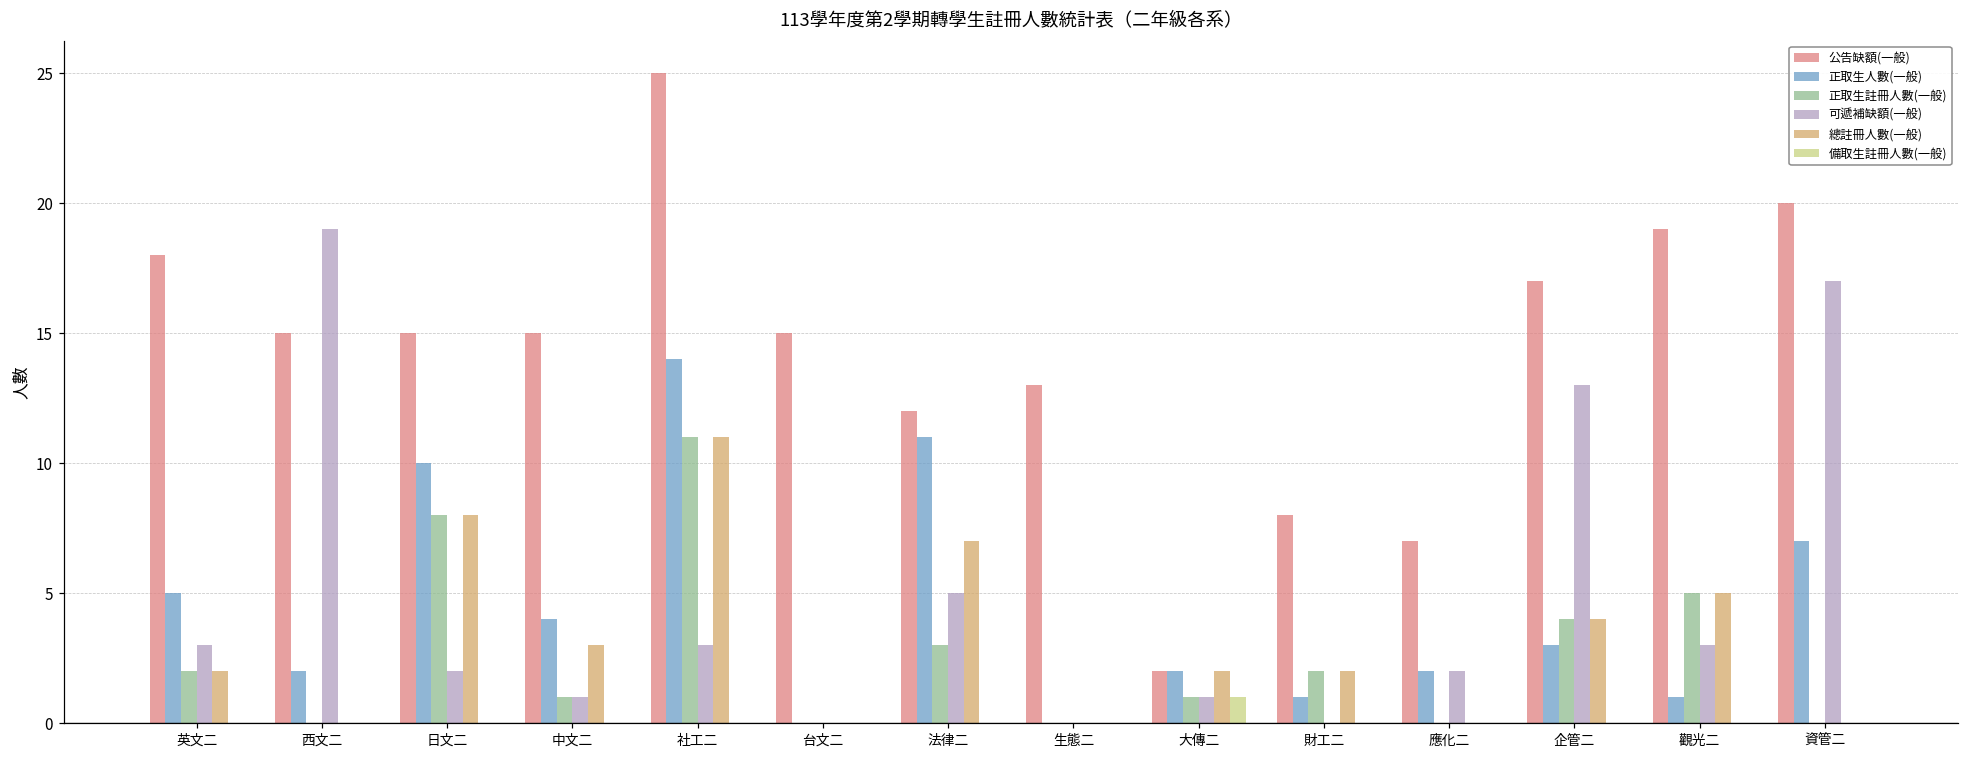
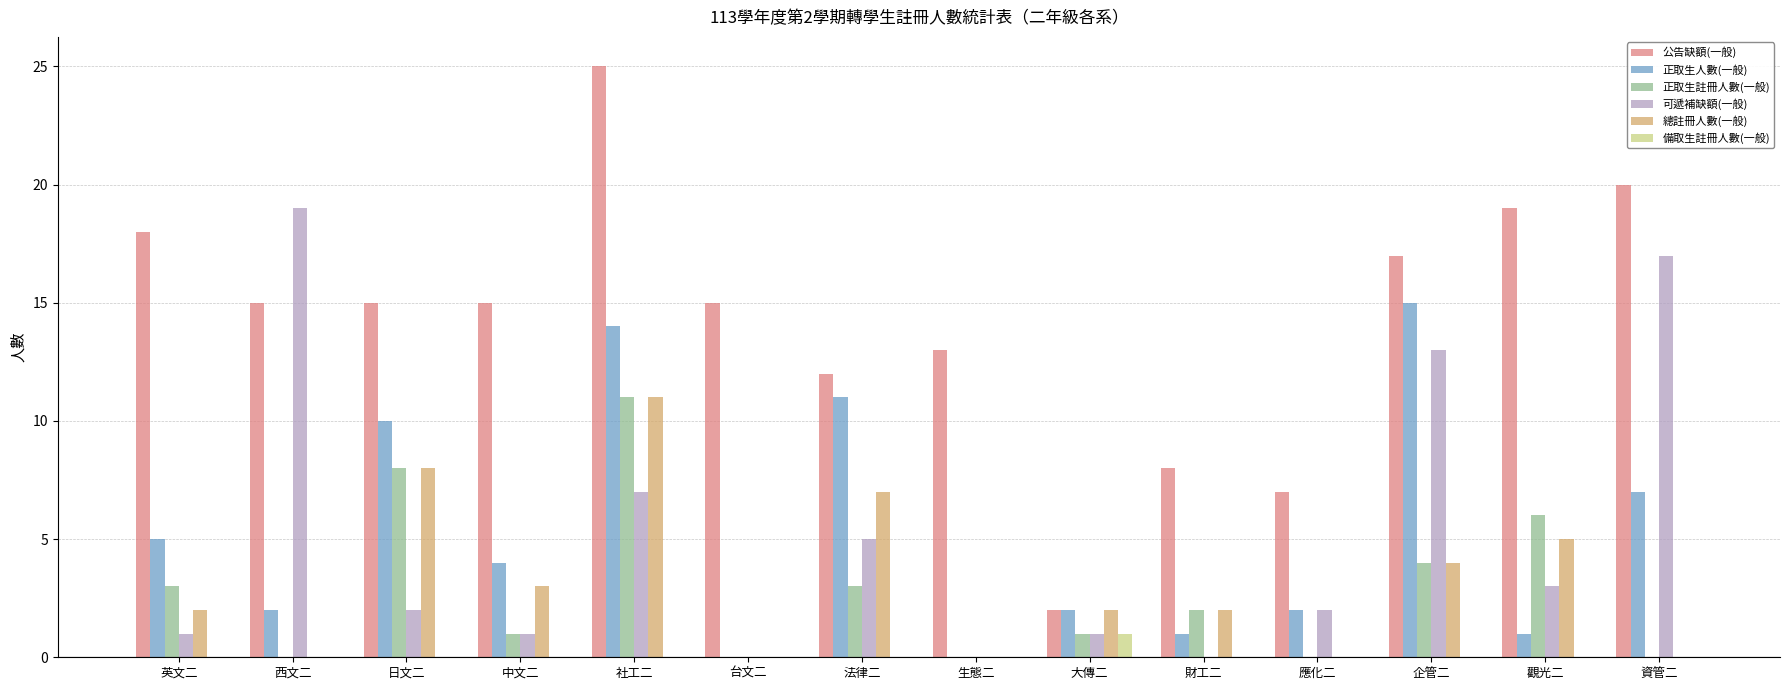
  {
    "正取生人數(一般)": {
      "英文二": 5,
      "西文二": 2,
      "日文二": 10,
      "中文二": 4,
      "社工二": 14,
      "台文二": 0,
      "法律二": 11,
      "生態二": 0,
      "大傳二": 2,
      "財工二": 1,
      "應化二": 2,
-     "企管二": 3,
+     "企管二": 15,
      "觀光二": 1,
      "資管二": 7
    },
    "正取生註冊人數(一般)": {
-     "英文二": 2,
+     "英文二": 3,
      "西文二": 0,
      "日文二": 8,
      "中文二": 1,
      "社工二": 11,
      "台文二": 0,
      "法律二": 3,
      "生態二": 0,
      "大傳二": 1,
      "財工二": 2,
      "應化二": 0,
      "企管二": 4,
-     "觀光二": 5,
+     "觀光二": 6,
      "資管二": 0
    },
    "可遞補缺額(一般)": {
-     "英文二": 3,
+     "英文二": 1,
      "西文二": 19,
      "日文二": 2,
      "中文二": 1,
-     "社工二": 3,
+     "社工二": 7,
      "台文二": 0,
      "法律二": 5,
      "生態二": 0,
      "大傳二": 1,
      "財工二": 0,
      "應化二": 2,
      "企管二": 13,
      "觀光二": 3,
      "資管二": 17
    }
  }
